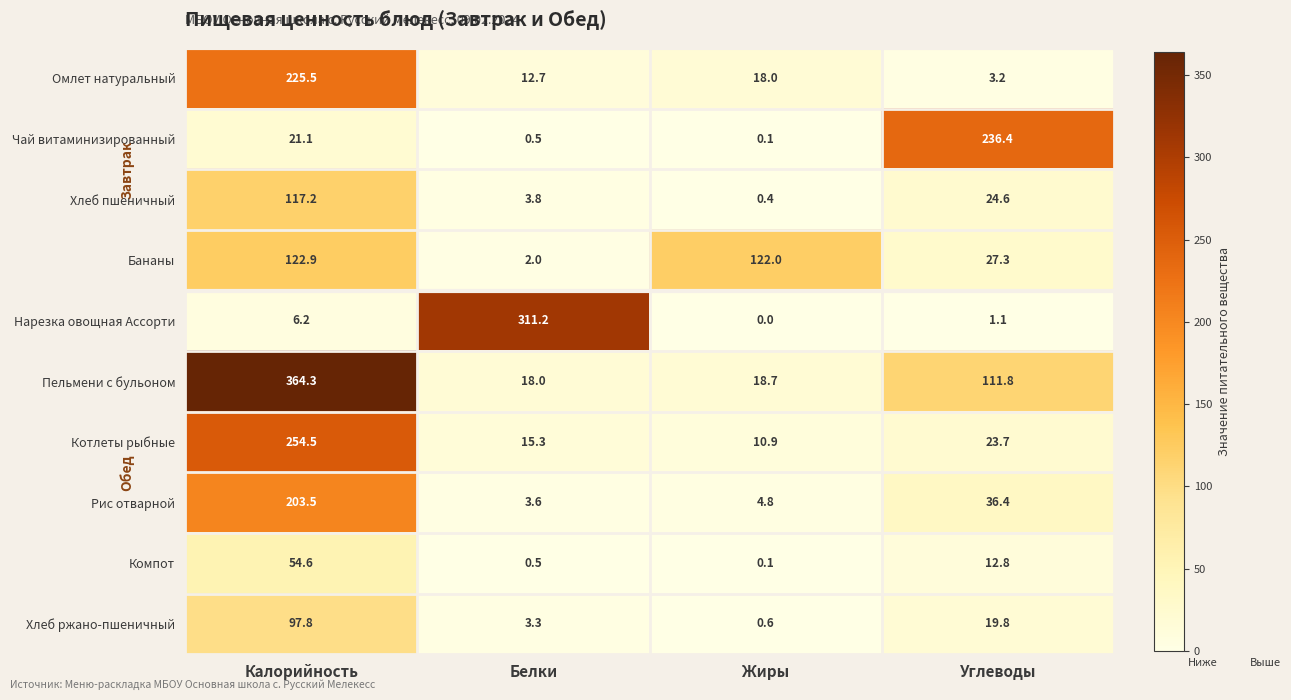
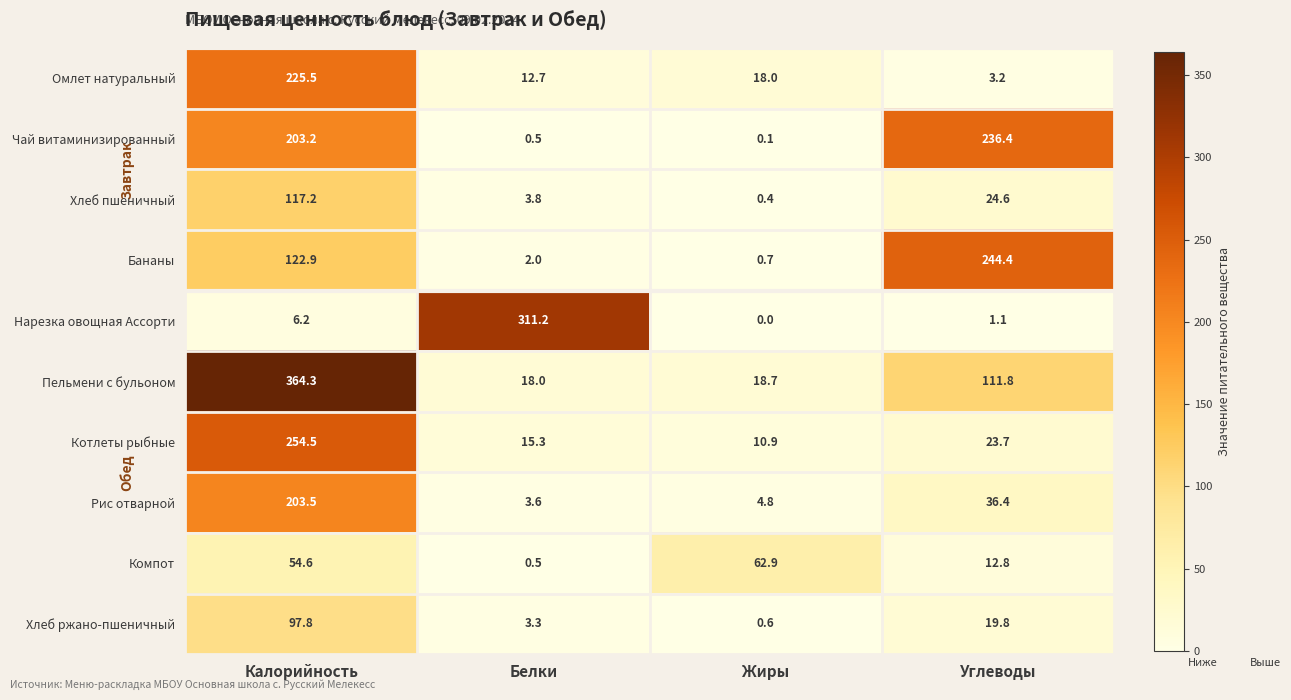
  {
    "Омлет натуральный": {
      "Калорийность": 225.5,
      "Белки": 12.7,
      "Жиры": 18.0,
      "Углеводы": 3.2
    },
    "Чай витаминизированный": {
-     "Калорийность": 21.1,
+     "Калорийность": 203.2,
      "Белки": 0.5,
      "Жиры": 0.1,
      "Углеводы": 236.4
    },
    "Хлеб пшеничный": {
      "Калорийность": 117.2,
      "Белки": 3.8,
      "Жиры": 0.4,
      "Углеводы": 24.6
    },
    "Бананы": {
      "Калорийность": 122.9,
      "Белки": 2.0,
-     "Жиры": 122.0,
-     "Углеводы": 27.3
+     "Жиры": 0.7,
+     "Углеводы": 244.4
    },
    "Нарезка овощная Ассорти": {
      "Калорийность": 6.2,
      "Белки": 311.2,
      "Жиры": 0.0,
      "Углеводы": 1.1
    },
    "Пельмени с бульоном": {
      "Калорийность": 364.3,
      "Белки": 18.0,
      "Жиры": 18.7,
      "Углеводы": 111.8
    },
    "Котлеты рыбные": {
      "Калорийность": 254.5,
      "Белки": 15.3,
      "Жиры": 10.9,
      "Углеводы": 23.7
    },
    "Рис отварной": {
      "Калорийность": 203.5,
      "Белки": 3.6,
      "Жиры": 4.8,
      "Углеводы": 36.4
    },
    "Компот": {
      "Калорийность": 54.6,
      "Белки": 0.5,
-     "Жиры": 0.1,
+     "Жиры": 62.9,
      "Углеводы": 12.8
    },
    "Хлеб ржано-пшеничный": {
      "Калорийность": 97.8,
      "Белки": 3.3,
      "Жиры": 0.6,
      "Углеводы": 19.8
    }
  }
